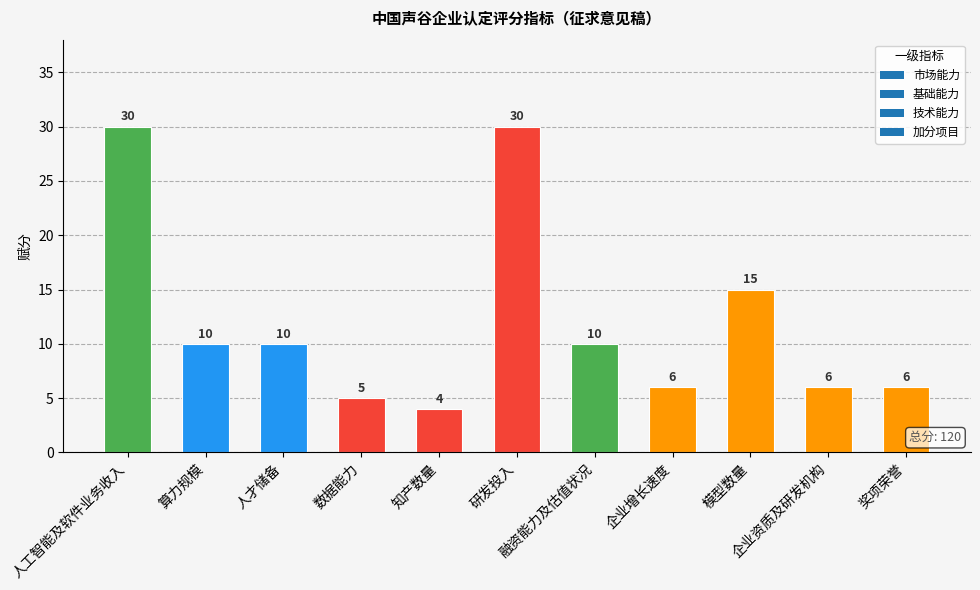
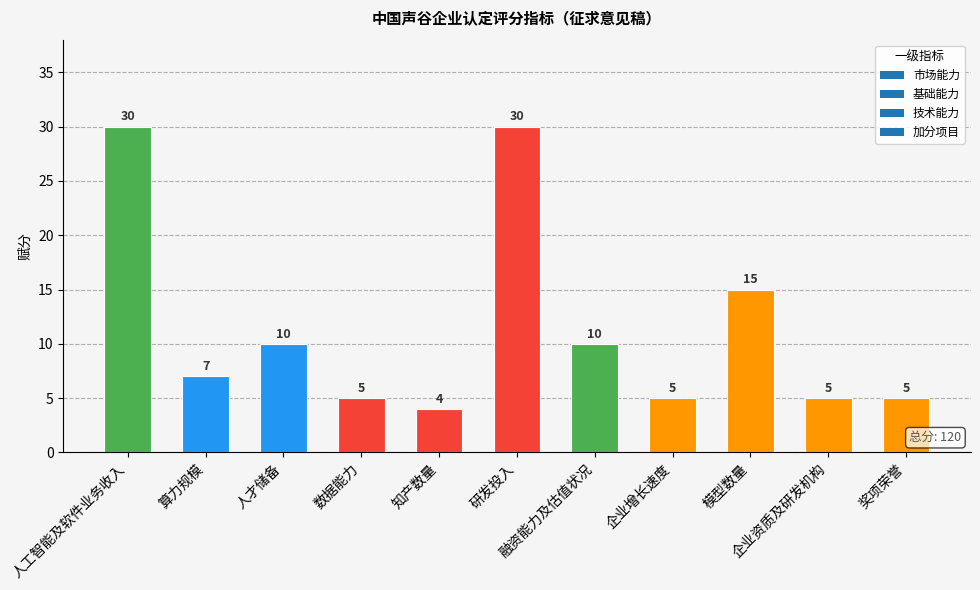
  {
    "人工智能及软件业务收入": 30,
-   "算力规模": 10,
+   "算力规模": 7,
    "人才储备": 10,
    "数据能力": 5,
    "知产数量": 4,
    "研发投入": 30,
    "融资能力及估值状况": 10,
-   "企业增长速度": 6,
+   "企业增长速度": 5,
    "模型数量": 15,
-   "企业资质及研发机构": 6,
-   "奖项荣誉": 6
+   "企业资质及研发机构": 5,
+   "奖项荣誉": 5
  }
